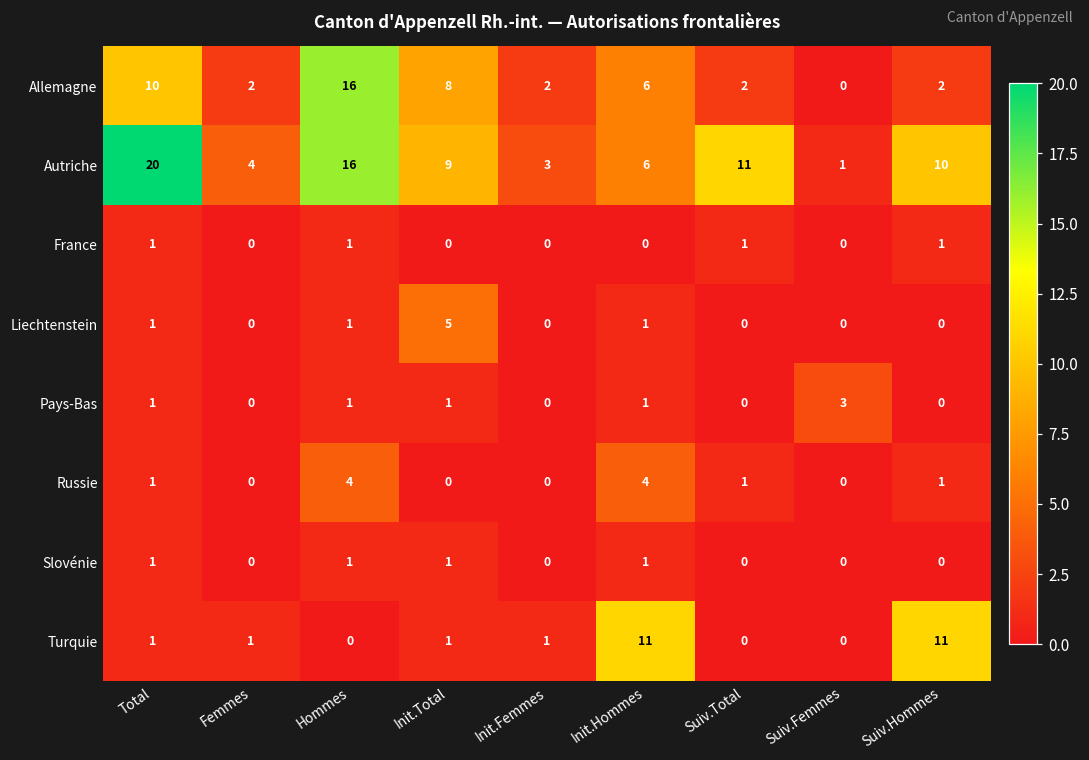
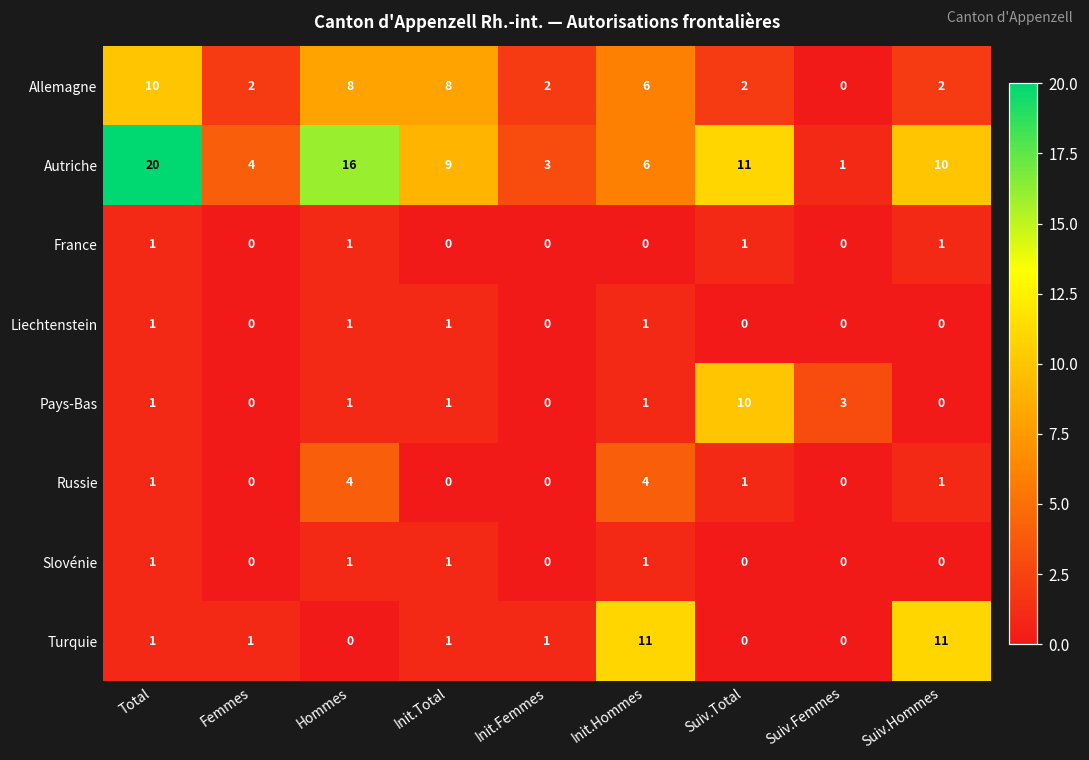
  {
    "Allemagne": {
      "Total": 10,
      "Femmes": 2,
-     "Hommes": 16,
+     "Hommes": 8,
      "Init.Total": 8,
      "Init.Femmes": 2,
      "Init.Hommes": 6,
      "Suiv.Total": 2,
      "Suiv.Femmes": 0,
      "Suiv.Hommes": 2
    },
    "Autriche": {
      "Total": 20,
      "Femmes": 4,
      "Hommes": 16,
      "Init.Total": 9,
      "Init.Femmes": 3,
      "Init.Hommes": 6,
      "Suiv.Total": 11,
      "Suiv.Femmes": 1,
      "Suiv.Hommes": 10
    },
    "France": {
      "Total": 1,
      "Femmes": 0,
      "Hommes": 1,
      "Init.Total": 0,
      "Init.Femmes": 0,
      "Init.Hommes": 0,
      "Suiv.Total": 1,
      "Suiv.Femmes": 0,
      "Suiv.Hommes": 1
    },
    "Liechtenstein": {
      "Total": 1,
      "Femmes": 0,
      "Hommes": 1,
-     "Init.Total": 5,
+     "Init.Total": 1,
      "Init.Femmes": 0,
      "Init.Hommes": 1,
      "Suiv.Total": 0,
      "Suiv.Femmes": 0,
      "Suiv.Hommes": 0
    },
    "Pays-Bas": {
      "Total": 1,
      "Femmes": 0,
      "Hommes": 1,
      "Init.Total": 1,
      "Init.Femmes": 0,
      "Init.Hommes": 1,
-     "Suiv.Total": 0,
+     "Suiv.Total": 10,
      "Suiv.Femmes": 3,
      "Suiv.Hommes": 0
    },
    "Russie": {
      "Total": 1,
      "Femmes": 0,
      "Hommes": 4,
      "Init.Total": 0,
      "Init.Femmes": 0,
      "Init.Hommes": 4,
      "Suiv.Total": 1,
      "Suiv.Femmes": 0,
      "Suiv.Hommes": 1
    },
    "Slovénie": {
      "Total": 1,
      "Femmes": 0,
      "Hommes": 1,
      "Init.Total": 1,
      "Init.Femmes": 0,
      "Init.Hommes": 1,
      "Suiv.Total": 0,
      "Suiv.Femmes": 0,
      "Suiv.Hommes": 0
    },
    "Turquie": {
      "Total": 1,
      "Femmes": 1,
      "Hommes": 0,
      "Init.Total": 1,
      "Init.Femmes": 1,
      "Init.Hommes": 11,
      "Suiv.Total": 0,
      "Suiv.Femmes": 0,
      "Suiv.Hommes": 11
    }
  }
